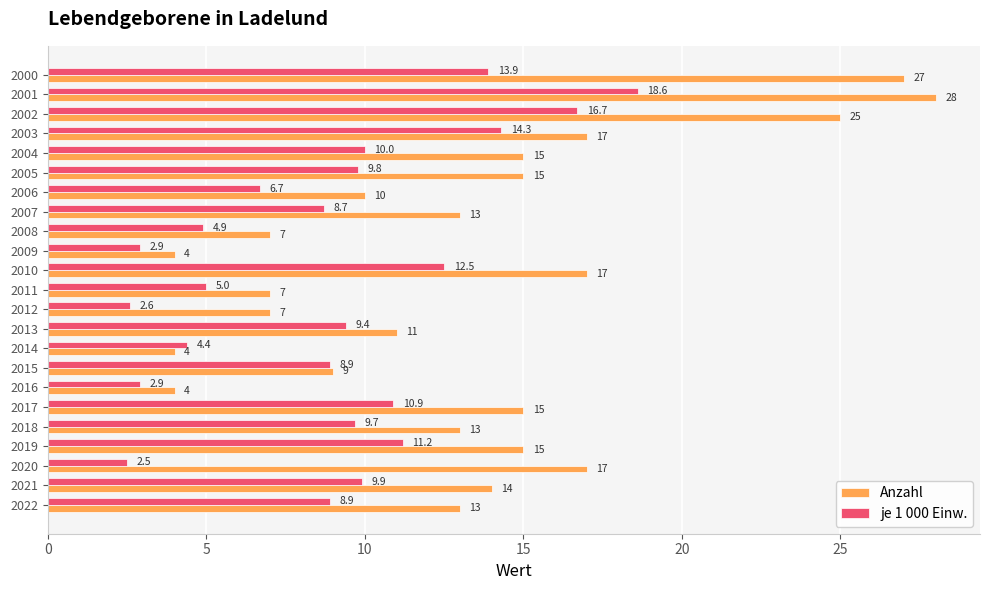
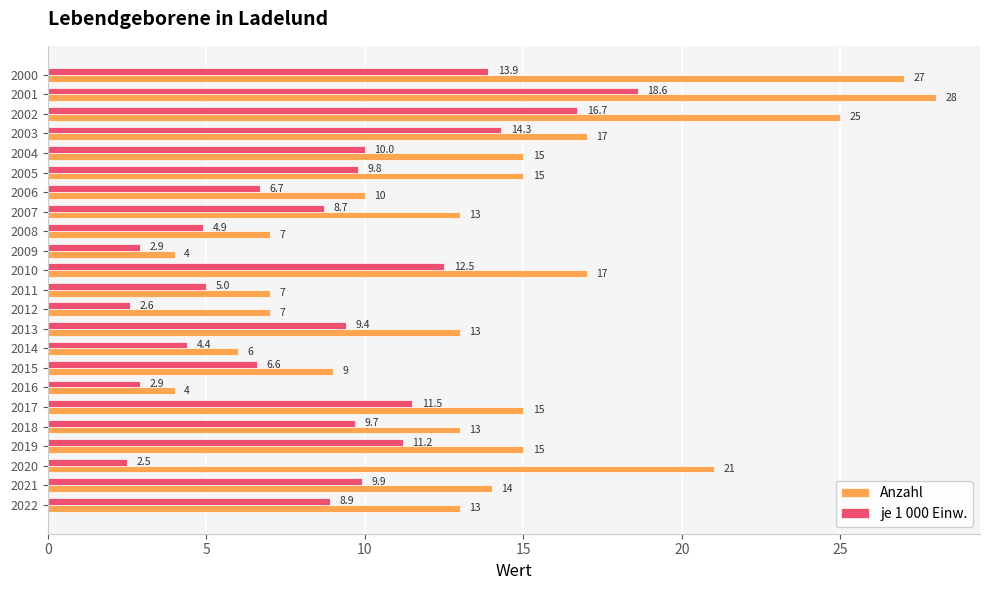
  {
    "Anzahl": {
      "2000": 27,
      "2001": 28,
      "2002": 25,
      "2003": 17,
      "2004": 15,
      "2005": 15,
      "2006": 10,
      "2007": 13,
      "2008": 7,
      "2009": 4,
      "2010": 17,
      "2011": 7,
      "2012": 7,
-     "2013": 11,
-     "2014": 4,
+     "2013": 13,
+     "2014": 6,
      "2015": 9,
      "2016": 4,
      "2017": 15,
      "2018": 13,
      "2019": 15,
-     "2020": 17,
+     "2020": 21,
      "2021": 14,
      "2022": 13
    },
    "je 1 000 Einw.": {
      "2000": 13.9,
      "2001": 18.6,
      "2002": 16.7,
      "2003": 14.3,
      "2004": 10.0,
      "2005": 9.8,
      "2006": 6.7,
      "2007": 8.7,
      "2008": 4.9,
      "2009": 2.9,
      "2010": 12.5,
      "2011": 5.0,
      "2012": 2.6,
      "2013": 9.4,
      "2014": 4.4,
-     "2015": 8.9,
+     "2015": 6.6,
      "2016": 2.9,
-     "2017": 10.9,
+     "2017": 11.5,
      "2018": 9.7,
      "2019": 11.2,
      "2020": 2.5,
      "2021": 9.9,
      "2022": 8.9
    }
  }
